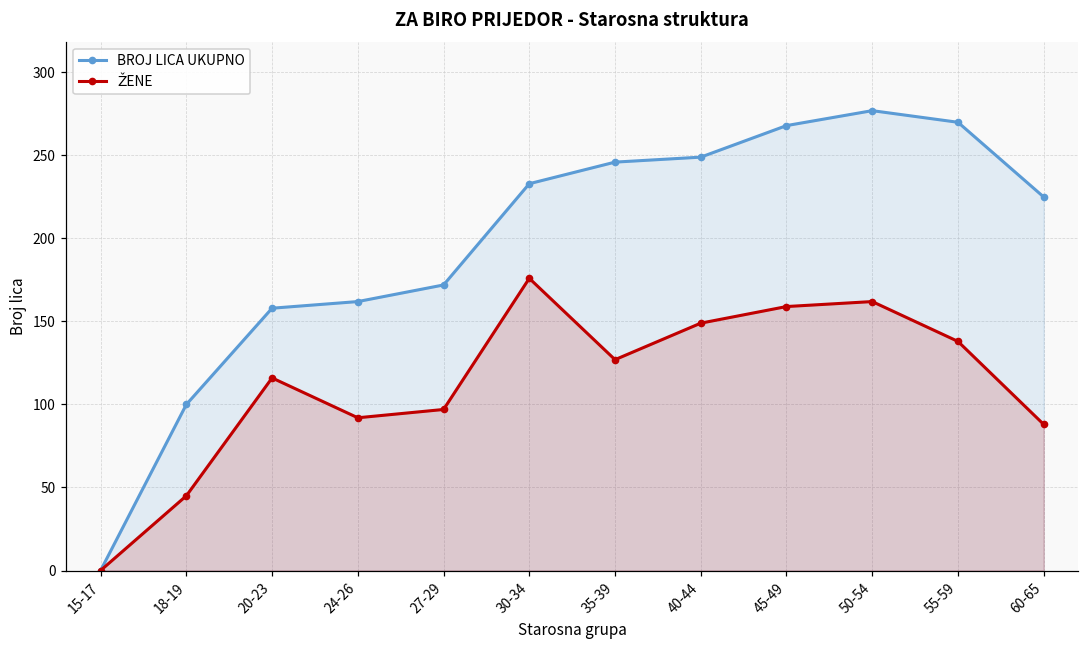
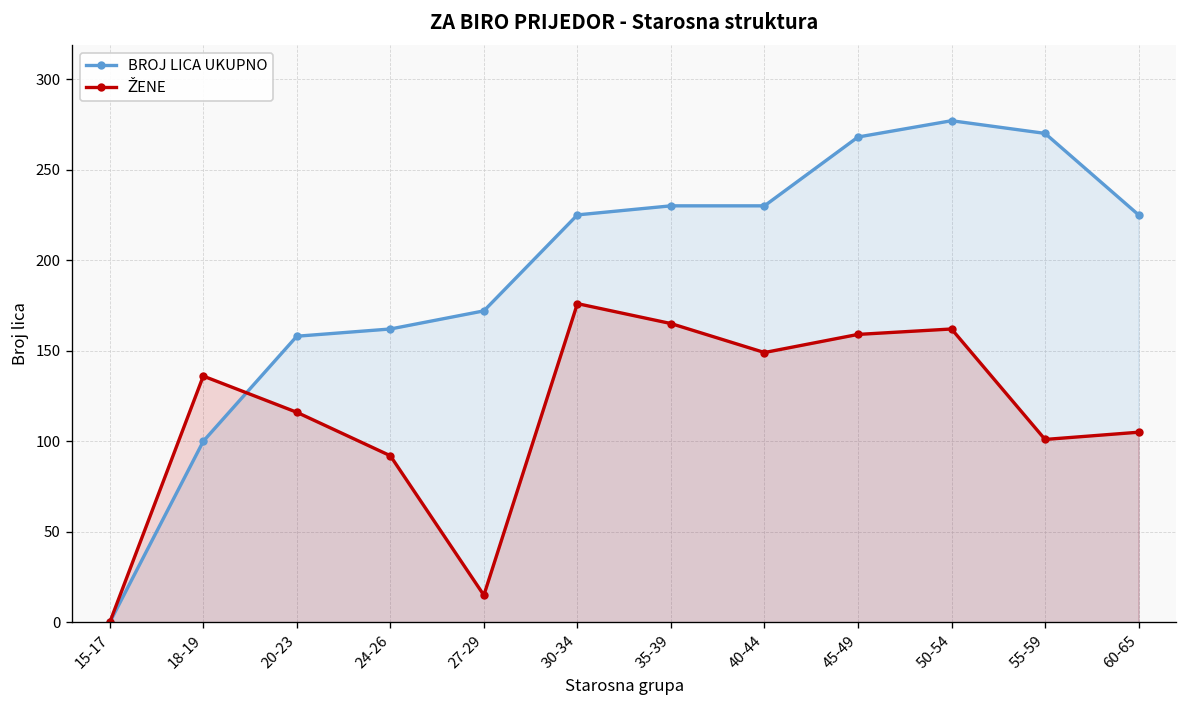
  {
    "BROJ LICA UKUPNO": {
      "18-19": 100,
      "20-23": 158,
      "24-26": 162,
      "27-29": 172,
-     "30-34": 233,
-     "35-39": 246,
-     "40-44": 249,
+     "30-34": 225,
+     "35-39": 230,
+     "40-44": 230,
      "45-49": 268,
      "50-54": 277,
      "55-59": 270,
      "60-65": 225
    },
    "ŽENE": {
-     "18-19": 45,
+     "18-19": 136,
      "20-23": 116,
      "24-26": 92,
-     "27-29": 97,
+     "27-29": 15,
      "30-34": 176,
-     "35-39": 127,
+     "35-39": 165,
      "40-44": 149,
      "45-49": 159,
      "50-54": 162,
-     "55-59": 138,
-     "60-65": 88
+     "55-59": 101,
+     "60-65": 105
    }
  }
